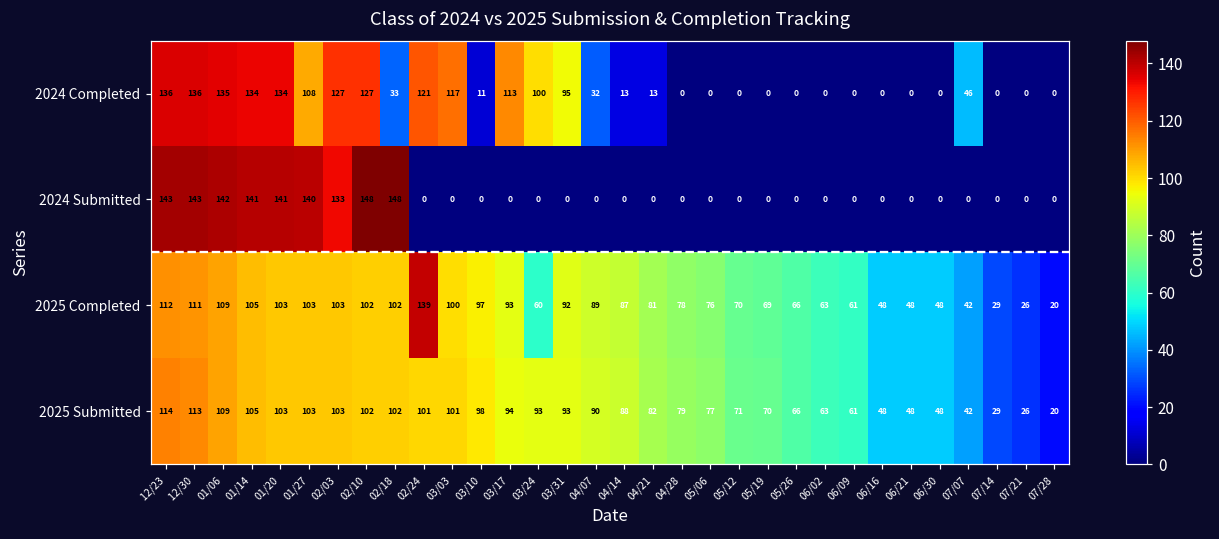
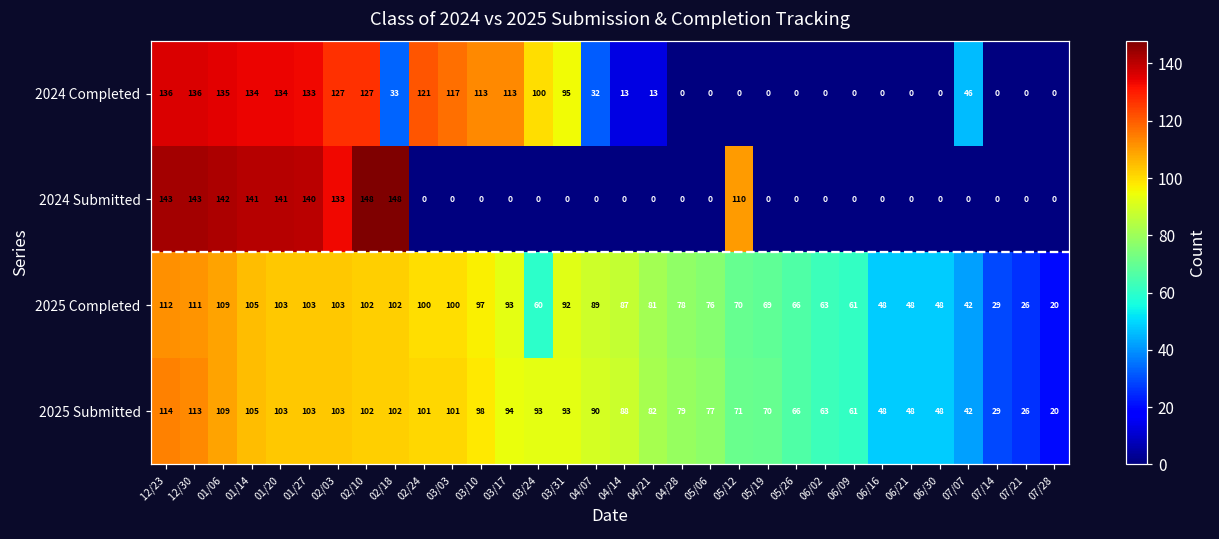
  {
    "2024 Completed": {
      "12/23": 136,
      "12/30": 136,
      "01/06": 135,
      "01/14": 134,
      "01/20": 134,
-     "01/27": 108,
+     "01/27": 133,
      "02/03": 127,
      "02/10": 127,
      "02/18": 33,
      "02/24": 121,
      "03/03": 117,
-     "03/10": 11,
+     "03/10": 113,
      "03/17": 113,
      "03/24": 100,
      "03/31": 95,
      "04/07": 32,
      "04/14": 13,
      "04/21": 13,
      "04/28": 0,
      "05/06": 0,
      "05/12": 0,
      "05/19": 0,
      "05/26": 0,
      "06/02": 0,
      "06/09": 0,
      "06/16": 0,
      "06/21": 0,
      "06/30": 0,
      "07/07": 46,
      "07/14": 0,
      "07/21": 0,
      "07/28": 0
    },
    "2024 Submitted": {
      "12/23": 143,
      "12/30": 143,
      "01/06": 142,
      "01/14": 141,
      "01/20": 141,
      "01/27": 140,
      "02/03": 133,
      "02/10": 148,
      "02/18": 148,
      "02/24": 0,
      "03/03": 0,
      "03/10": 0,
      "03/17": 0,
      "03/24": 0,
      "03/31": 0,
      "04/07": 0,
      "04/14": 0,
      "04/21": 0,
      "04/28": 0,
      "05/06": 0,
-     "05/12": 0,
+     "05/12": 110,
      "05/19": 0,
      "05/26": 0,
      "06/02": 0,
      "06/09": 0,
      "06/16": 0,
      "06/21": 0,
      "06/30": 0,
      "07/07": 0,
      "07/14": 0,
      "07/21": 0,
      "07/28": 0
    },
    "2025 Completed": {
      "12/23": 112,
      "12/30": 111,
      "01/06": 109,
      "01/14": 105,
      "01/20": 103,
      "01/27": 103,
      "02/03": 103,
      "02/10": 102,
      "02/18": 102,
-     "02/24": 139,
+     "02/24": 100,
      "03/03": 100,
      "03/10": 97,
      "03/17": 93,
      "03/24": 60,
      "03/31": 92,
      "04/07": 89,
      "04/14": 87,
      "04/21": 81,
      "04/28": 78,
      "05/06": 76,
      "05/12": 70,
      "05/19": 69,
      "05/26": 66,
      "06/02": 63,
      "06/09": 61,
      "06/16": 48,
      "06/21": 48,
      "06/30": 48,
      "07/07": 42,
      "07/14": 29,
      "07/21": 26,
      "07/28": 20
    },
    "2025 Submitted": {
      "12/23": 114,
      "12/30": 113,
      "01/06": 109,
      "01/14": 105,
      "01/20": 103,
      "01/27": 103,
      "02/03": 103,
      "02/10": 102,
      "02/18": 102,
      "02/24": 101,
      "03/03": 101,
      "03/10": 98,
      "03/17": 94,
      "03/24": 93,
      "03/31": 93,
      "04/07": 90,
      "04/14": 88,
      "04/21": 82,
      "04/28": 79,
      "05/06": 77,
      "05/12": 71,
      "05/19": 70,
      "05/26": 66,
      "06/02": 63,
      "06/09": 61,
      "06/16": 48,
      "06/21": 48,
      "06/30": 48,
      "07/07": 42,
      "07/14": 29,
      "07/21": 26,
      "07/28": 20
    }
  }
